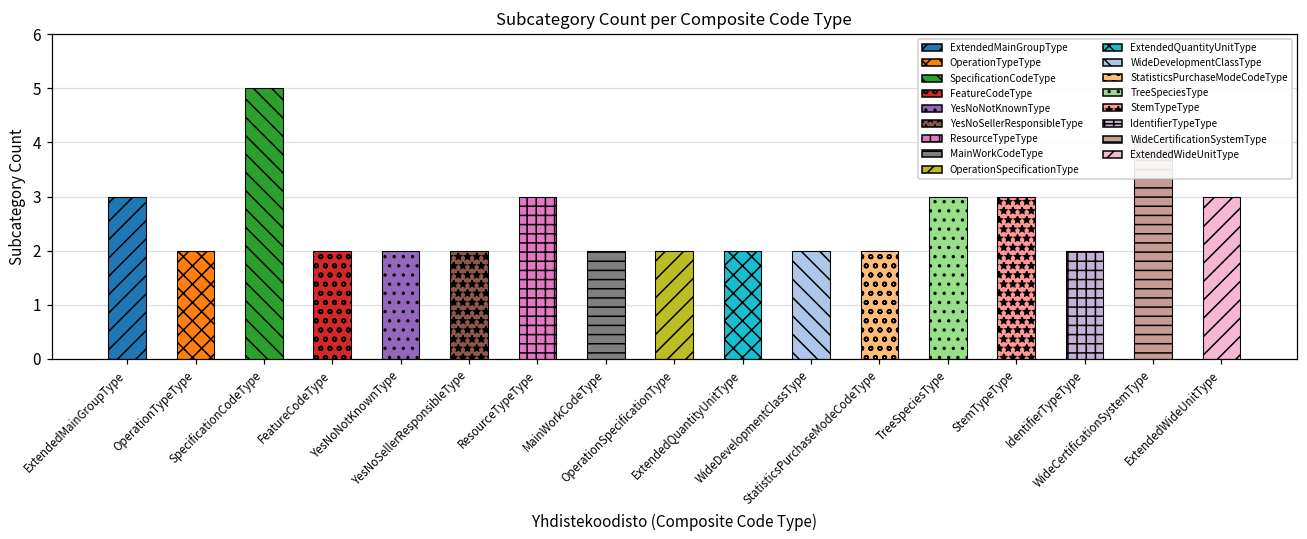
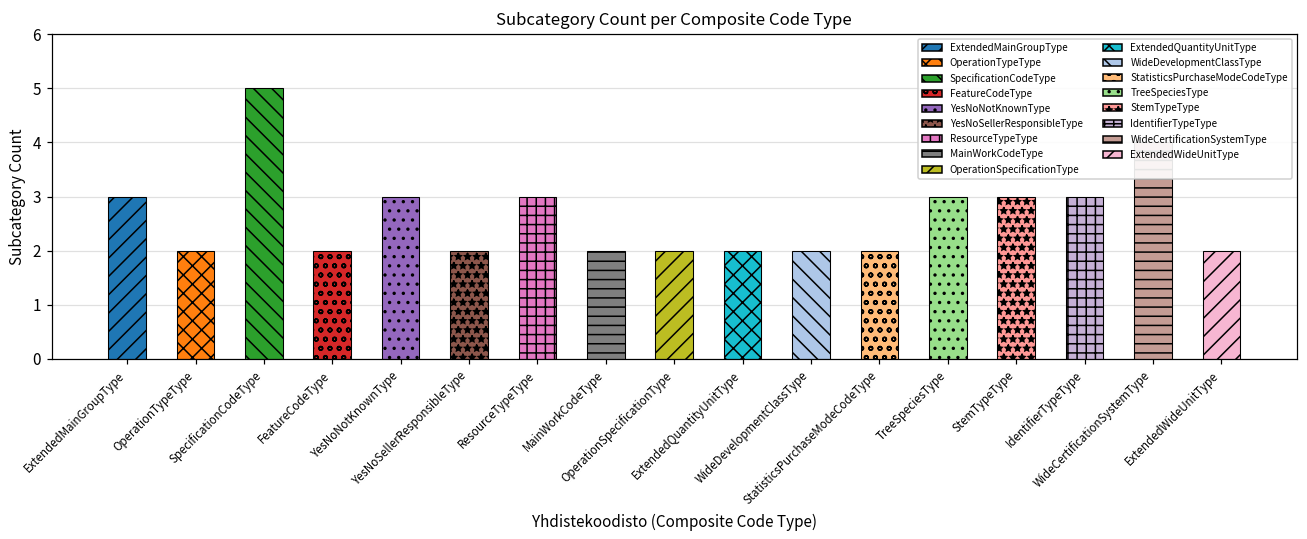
  {
    "ExtendedMainGroupType": 3,
    "OperationTypeType": 2,
    "SpecificationCodeType": 5,
    "FeatureCodeType": 2,
-   "YesNoNotKnownType": 2,
+   "YesNoNotKnownType": 3,
    "YesNoSellerResponsibleType": 2,
    "ResourceTypeType": 3,
    "MainWorkCodeType": 2,
    "OperationSpecificationType": 2,
    "ExtendedQuantityUnitType": 2,
    "WideDevelopmentClassType": 2,
    "StatisticsPurchaseModeCodeType": 2,
    "TreeSpeciesType": 3,
    "StemTypeType": 3,
-   "IdentifierTypeType": 2,
-   "ExtendedWideUnitType": 3
+   "IdentifierTypeType": 3,
+   "ExtendedWideUnitType": 2
  }
